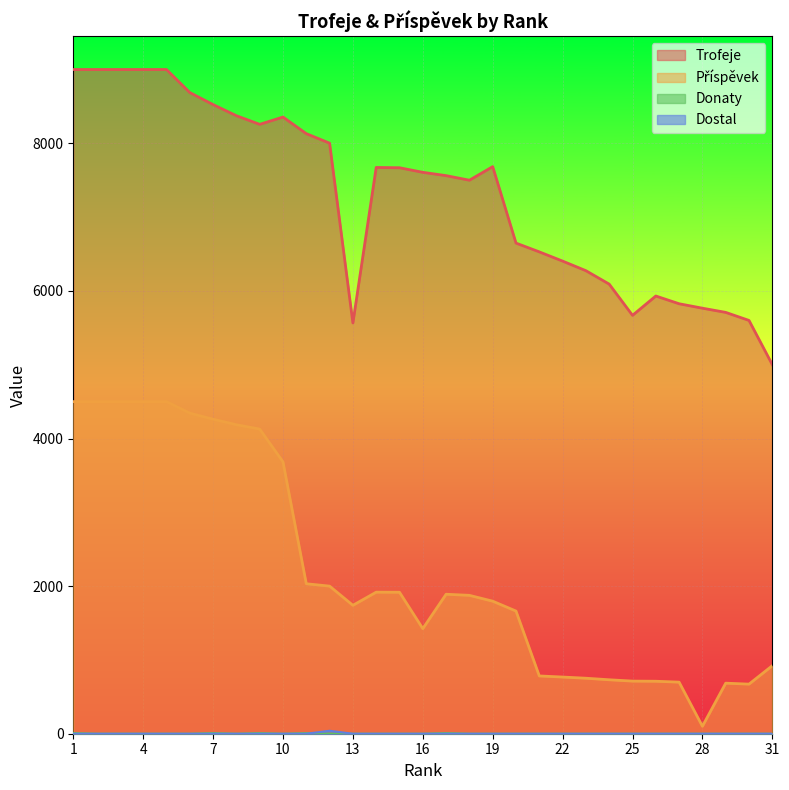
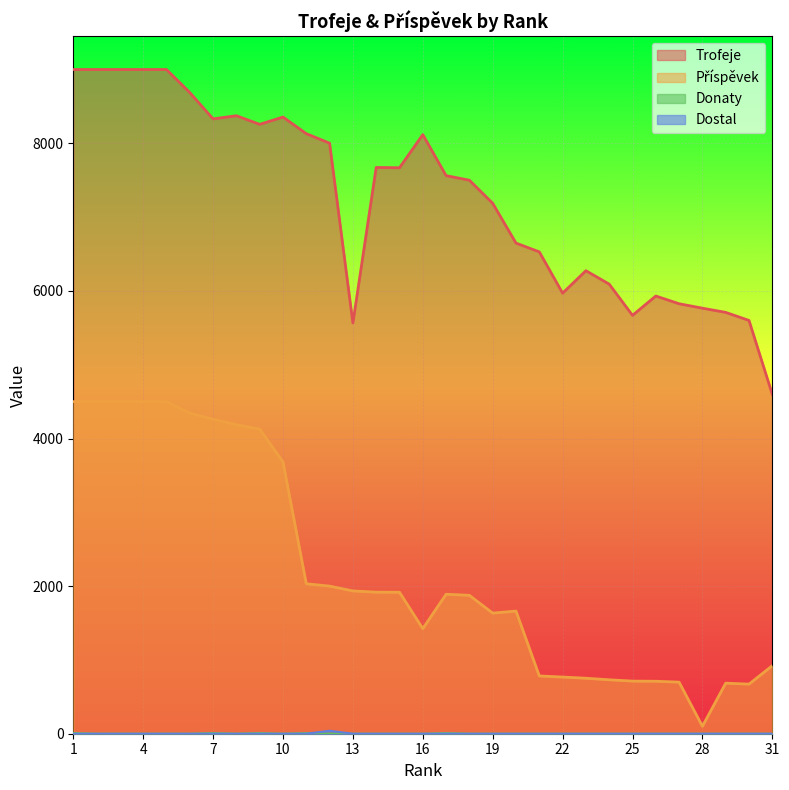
  {
    "Trofeje": {
      "1": 9000,
      "4": 9000,
-     "7": 8500,
+     "7": 8300,
      "10": 8400,
      "13": 5600,
-     "16": 7600,
-     "19": 7700,
-     "22": 6400,
+     "16": 8100,
+     "19": 7200,
+     "22": 6000,
      "25": 5700,
      "28": 5800,
-     "31": 5000
+     "31": 4600
    },
    "Příspěvek": {
      "1": 4500,
      "4": 4500,
      "7": 4300,
      "10": 3700,
-     "13": 1700,
+     "13": 1900,
      "16": 1400,
-     "19": 1800,
+     "19": 1600,
      "22": 800,
      "25": 700,
      "28": 100,
      "31": 900
    }
  }
